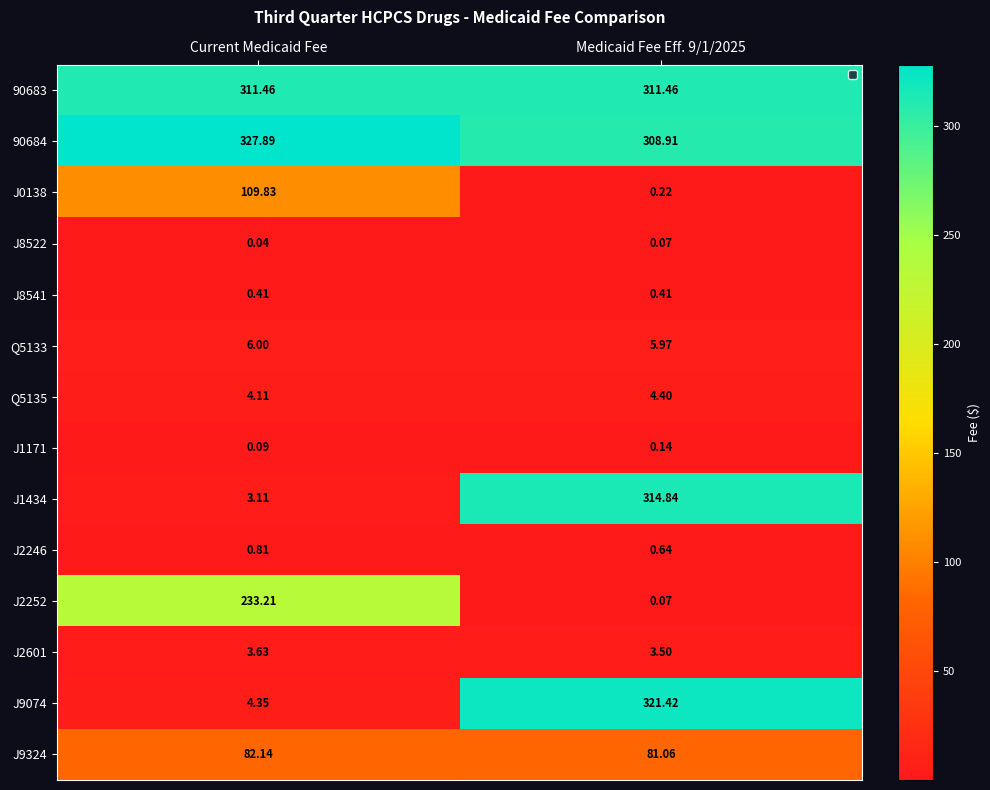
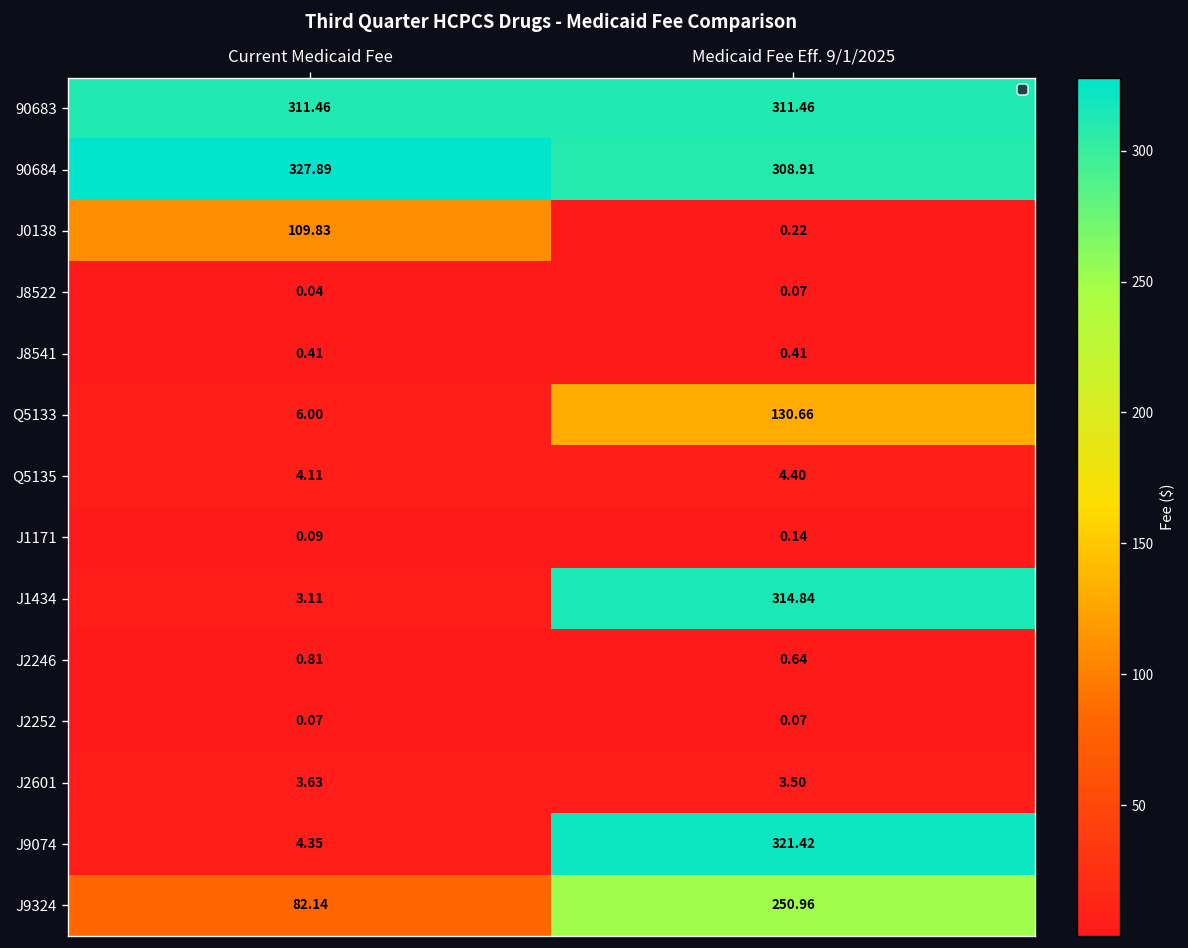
  {
    "90683": {
      "Current Medicaid Fee": 311.46,
      "Medicaid Fee Eff. 9/1/2025": 311.46
    },
    "90684": {
      "Current Medicaid Fee": 327.89,
      "Medicaid Fee Eff. 9/1/2025": 308.91
    },
    "J0138": {
      "Current Medicaid Fee": 109.83,
      "Medicaid Fee Eff. 9/1/2025": 0.22
    },
    "J8522": {
      "Current Medicaid Fee": 0.04,
      "Medicaid Fee Eff. 9/1/2025": 0.07
    },
    "J8541": {
      "Current Medicaid Fee": 0.41,
      "Medicaid Fee Eff. 9/1/2025": 0.41
    },
    "Q5133": {
      "Current Medicaid Fee": 6.00,
-     "Medicaid Fee Eff. 9/1/2025": 5.97
+     "Medicaid Fee Eff. 9/1/2025": 130.66
    },
    "Q5135": {
      "Current Medicaid Fee": 4.11,
      "Medicaid Fee Eff. 9/1/2025": 4.40
    },
    "J1171": {
      "Current Medicaid Fee": 0.09,
      "Medicaid Fee Eff. 9/1/2025": 0.14
    },
    "J1434": {
      "Current Medicaid Fee": 3.11,
      "Medicaid Fee Eff. 9/1/2025": 314.84
    },
    "J2246": {
      "Current Medicaid Fee": 0.81,
      "Medicaid Fee Eff. 9/1/2025": 0.64
    },
    "J2252": {
-     "Current Medicaid Fee": 233.21,
+     "Current Medicaid Fee": 0.07,
      "Medicaid Fee Eff. 9/1/2025": 0.07
    },
    "J2601": {
      "Current Medicaid Fee": 3.63,
      "Medicaid Fee Eff. 9/1/2025": 3.50
    },
    "J9074": {
      "Current Medicaid Fee": 4.35,
      "Medicaid Fee Eff. 9/1/2025": 321.42
    },
    "J9324": {
      "Current Medicaid Fee": 82.14,
-     "Medicaid Fee Eff. 9/1/2025": 81.06
+     "Medicaid Fee Eff. 9/1/2025": 250.96
    }
  }
